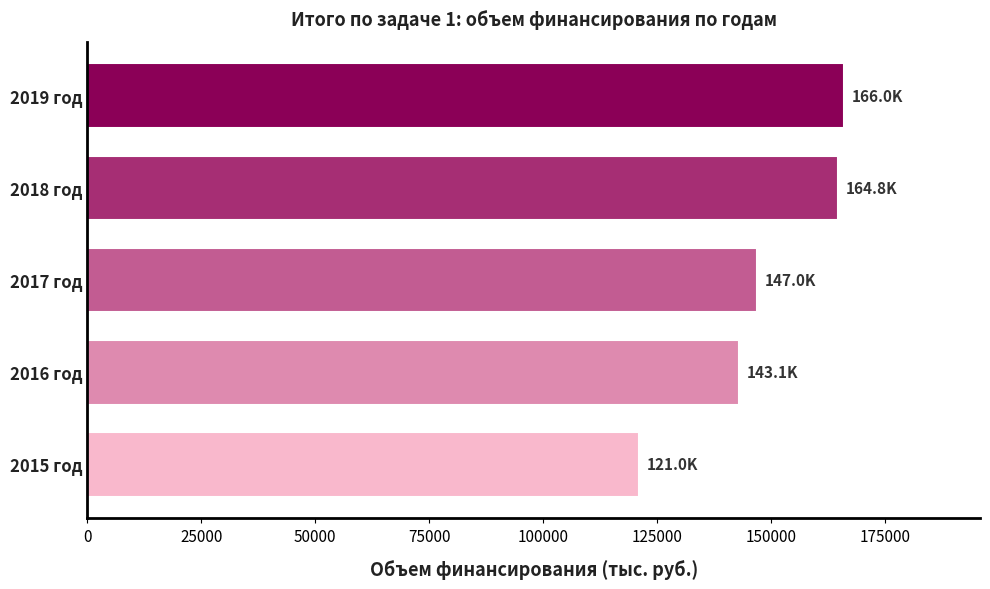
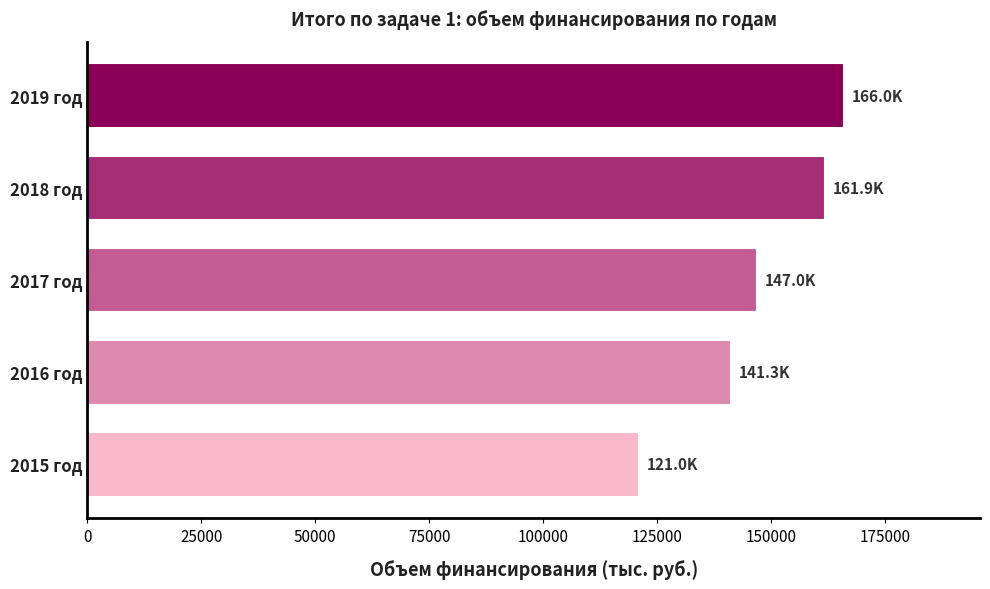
  {
    "2019 год": "166.0K",
-   "2018 год": "164.8K",
+   "2018 год": "161.9K",
    "2017 год": "147.0K",
-   "2016 год": "143.1K",
+   "2016 год": "141.3K",
    "2015 год": "121.0K"
  }
